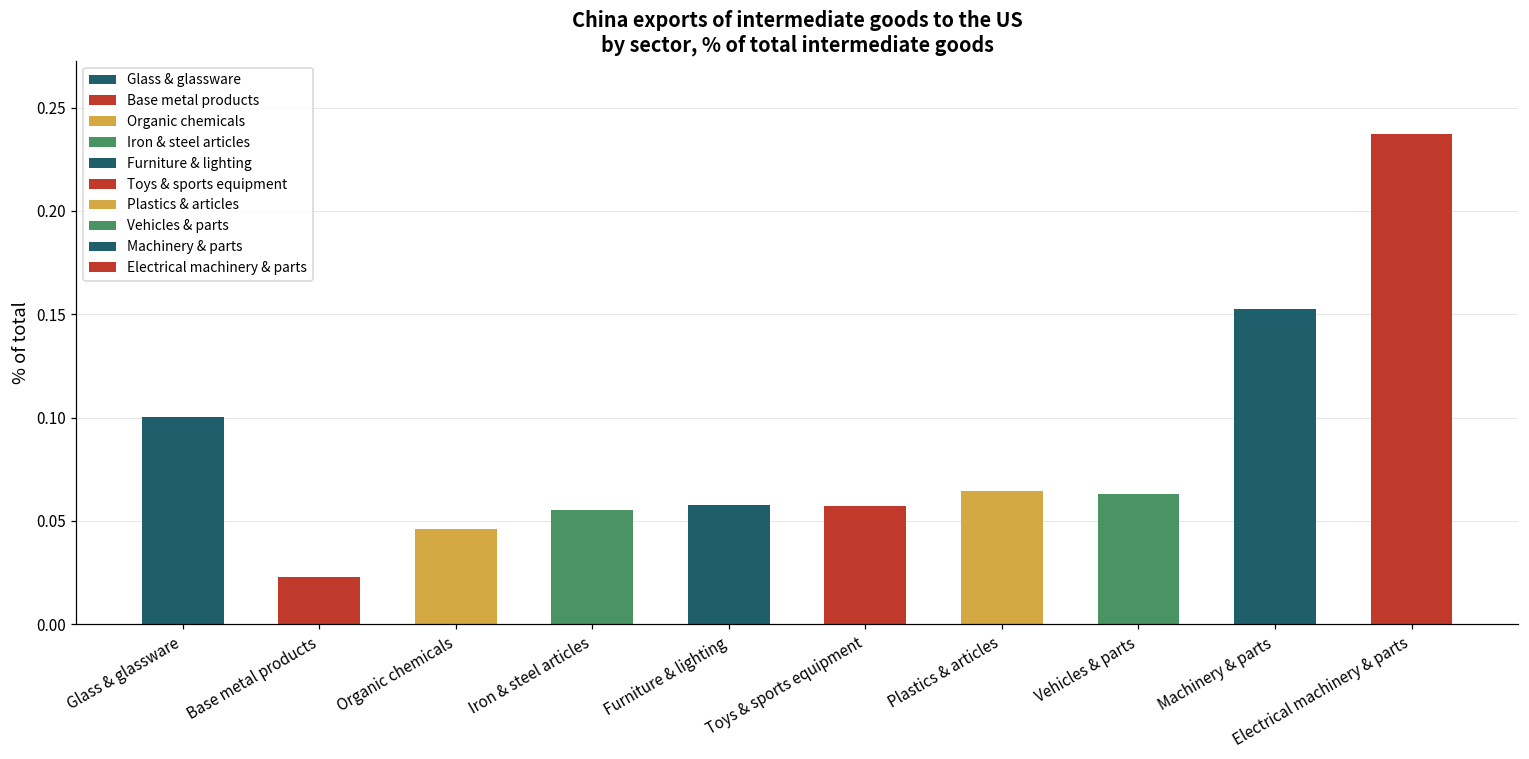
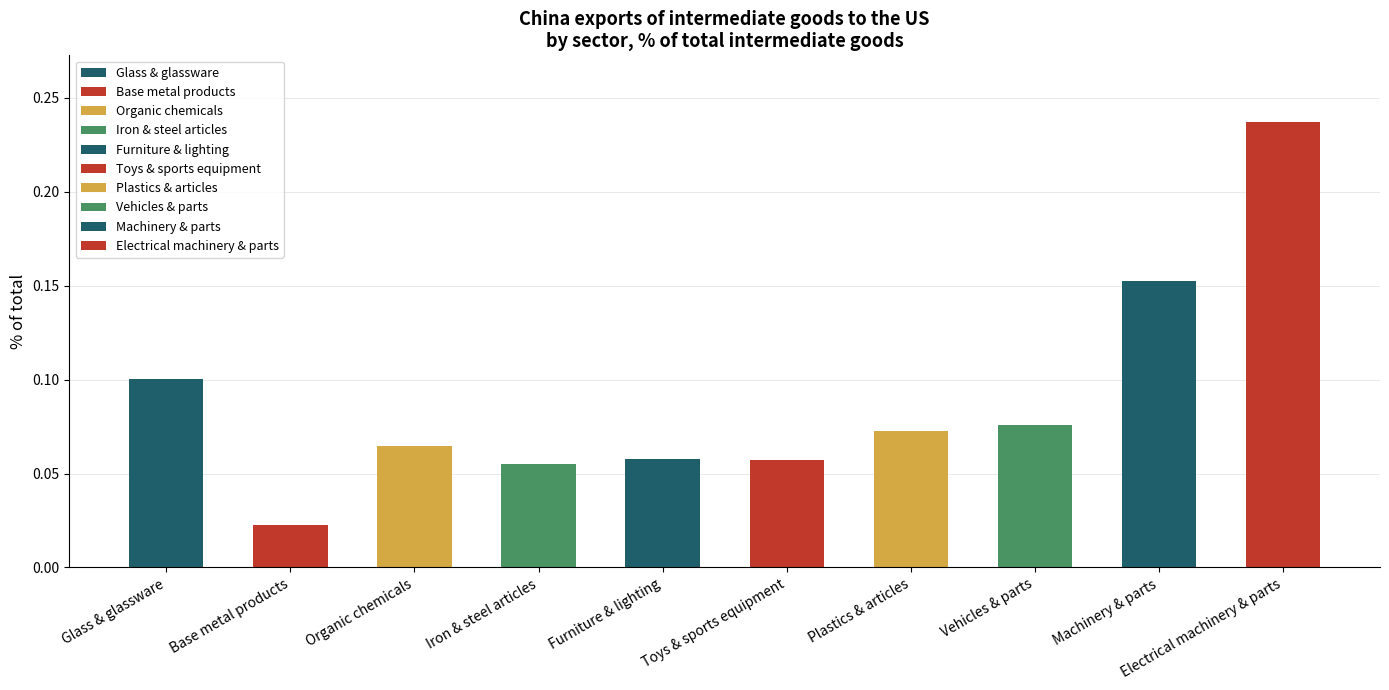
  {
    "Glass & glassware": 0.100,
    "Base metal products": 0.023,
-   "Organic chemicals": 0.046,
+   "Organic chemicals": 0.065,
    "Iron & steel articles": 0.055,
    "Furniture & lighting": 0.057,
    "Toys & sports equipment": 0.057,
-   "Plastics & articles": 0.064,
-   "Vehicles & parts": 0.063,
+   "Plastics & articles": 0.072,
+   "Vehicles & parts": 0.076,
    "Machinery & parts": 0.153,
    "Electrical machinery & parts": 0.237
  }
